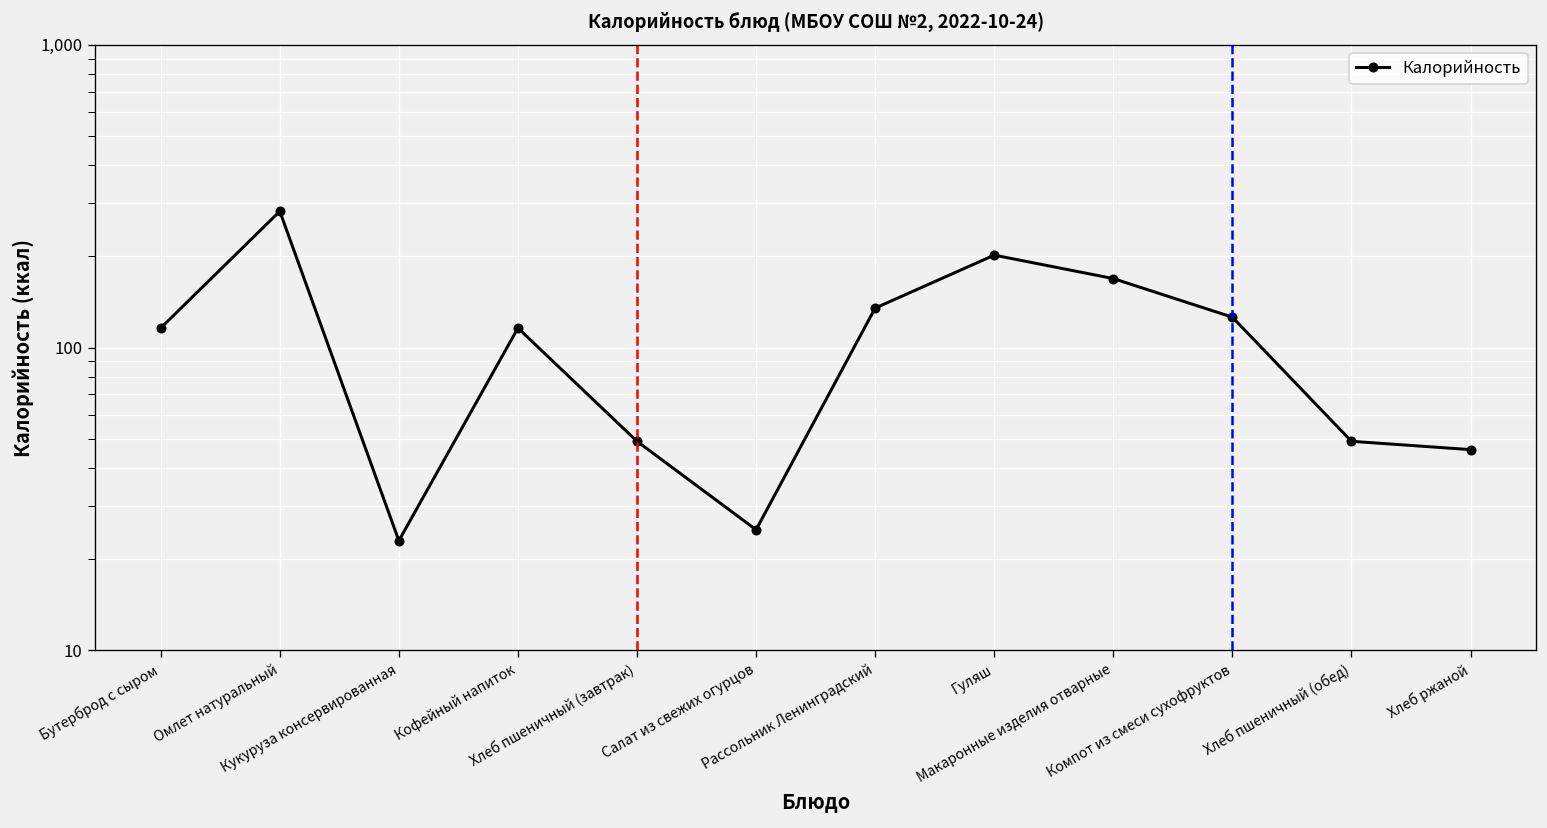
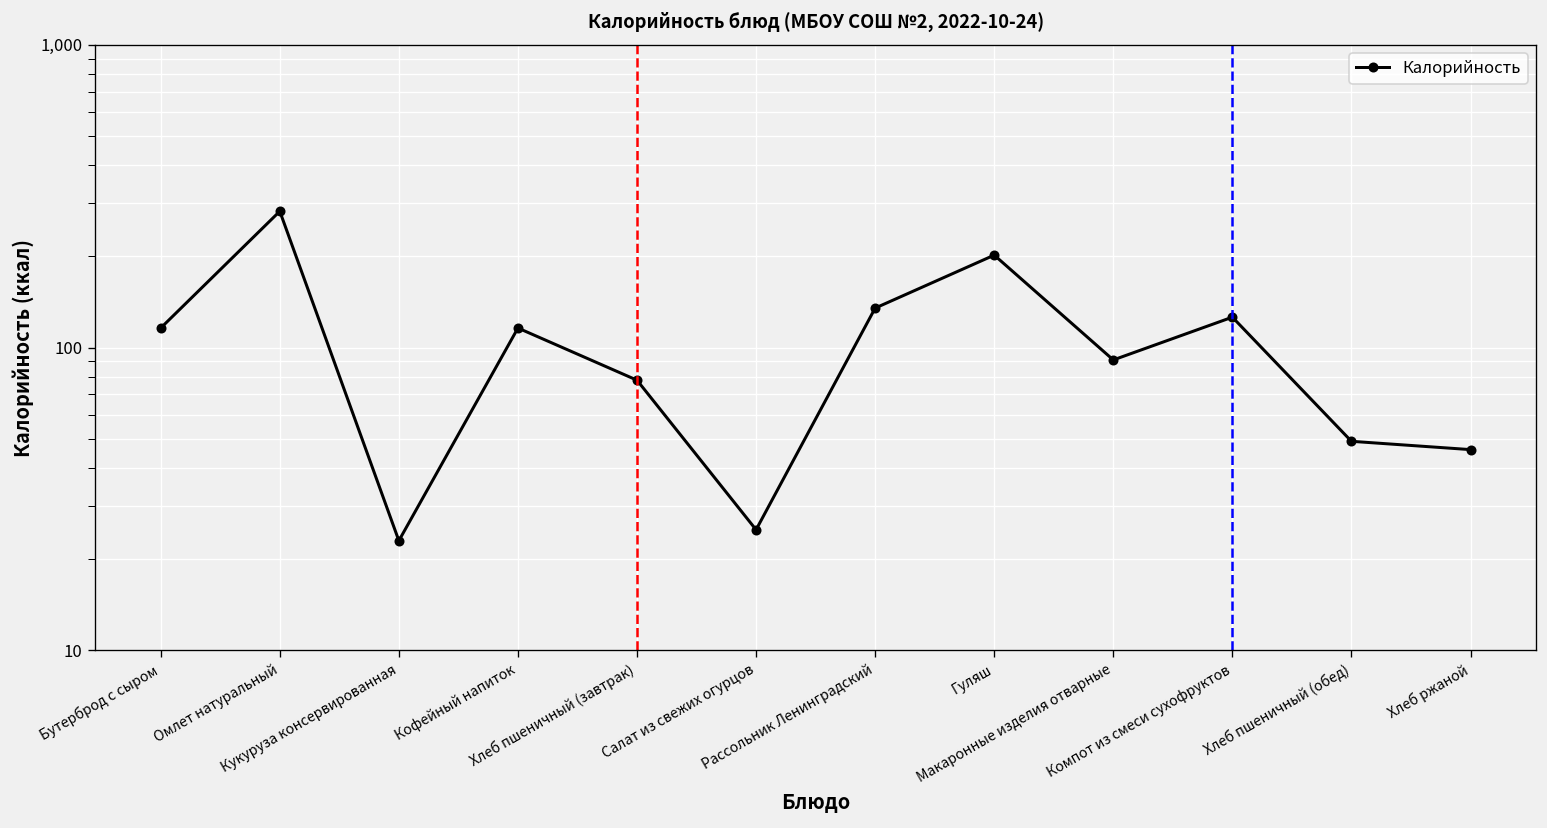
  {
    "Бутерброд с сыром": 120,
    "Омлет натуральный": 280,
    "Кукуруза консервированная": 23,
    "Кофейный напиток": 120,
-   "Хлеб пшеничный (завтрак)": 49,
+   "Хлеб пшеничный (завтрак)": 78,
    "Салат из свежих огурцов": 25,
    "Рассольник Ленинградский": 140,
    "Гуляш": 200,
-   "Макаронные изделия отварные": 170,
+   "Макаронные изделия отварные": 91,
    "Компот из смеси сухофруктов": 130,
    "Хлеб пшеничный (обед)": 49,
    "Хлеб ржаной": 46
  }
